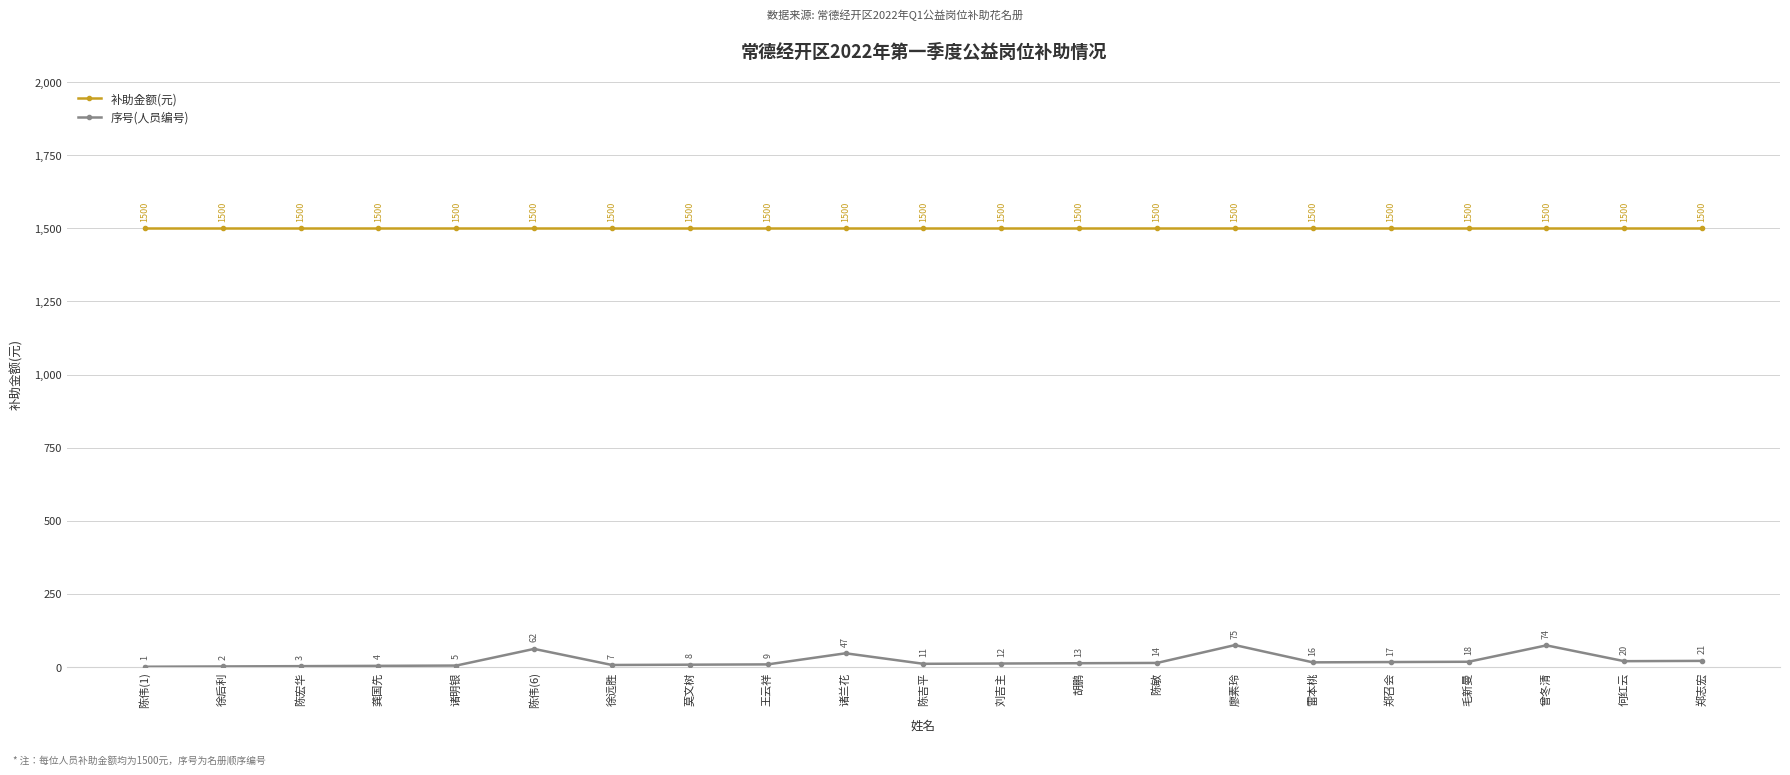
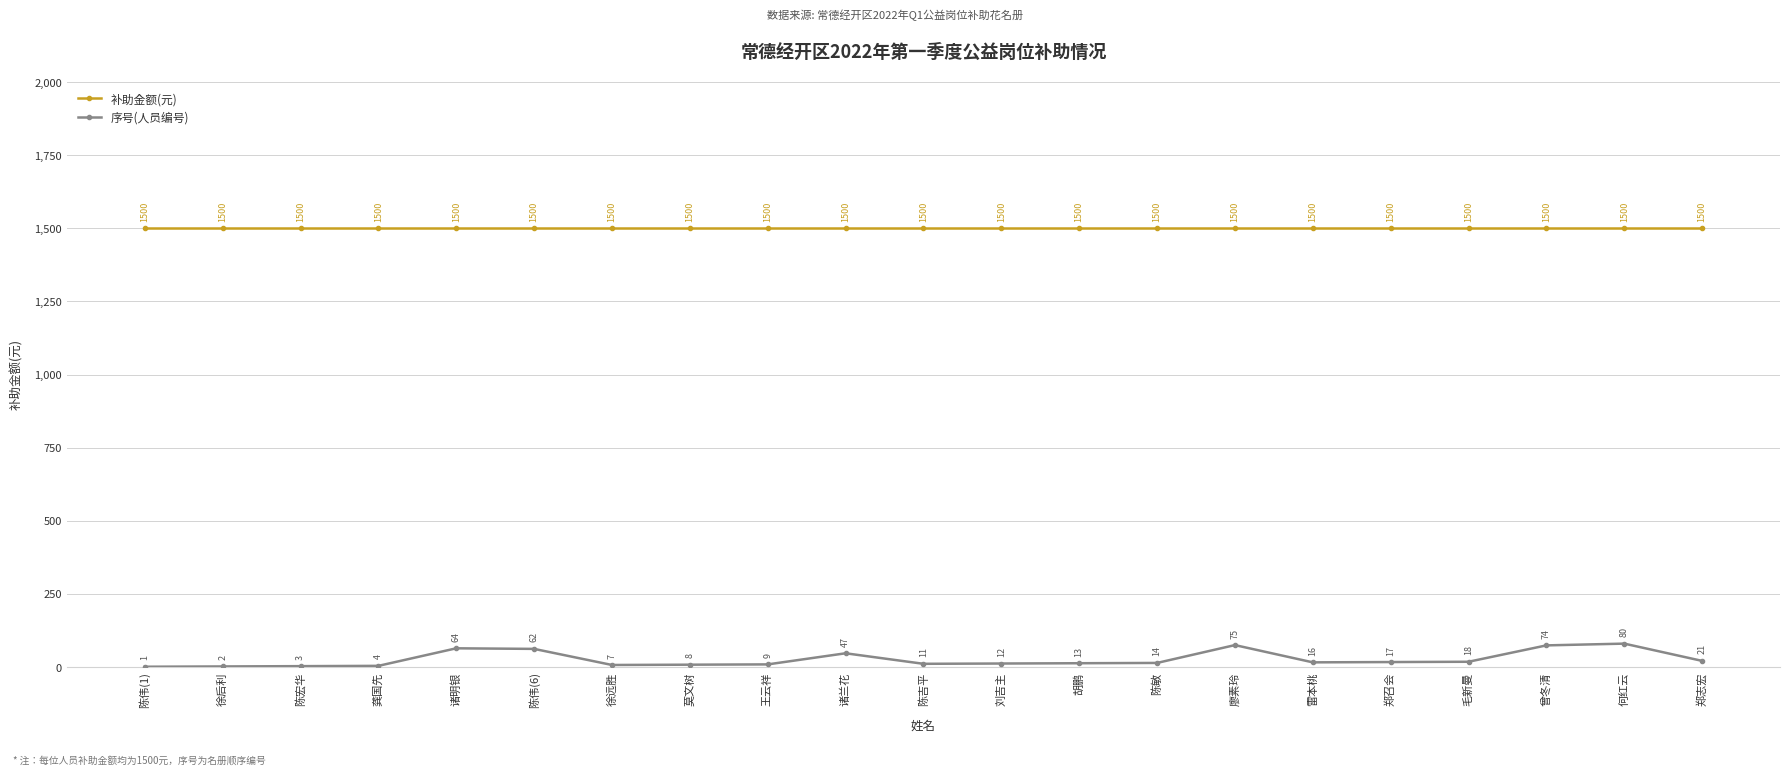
  {
    "补助金额(元)": {
      "陈伟(1)": 1500,
      "徐后利": 1500,
      "陈宏华": 1500,
      "龚国先": 1500,
      "诸明银": 1500,
      "陈伟(6)": 1500,
      "徐远胜": 1500,
      "莫文树": 1500,
      "王云祥": 1500,
      "诸兰花": 1500,
      "陈吉平": 1500,
      "刘吉主": 1500,
      "胡鹏": 1500,
      "陈敏": 1500,
      "廖素玲": 1500,
      "雷本桃": 1500,
      "郑召会": 1500,
      "毛新曼": 1500,
      "曾冬清": 1500,
      "何红云": 1500,
      "郑志宏": 1500
    },
    "序号(人员编号)": {
      "陈伟(1)": 1,
      "徐后利": 2,
      "陈宏华": 3,
      "龚国先": 4,
-     "诸明银": 5,
+     "诸明银": 64,
      "陈伟(6)": 62,
      "徐远胜": 7,
      "莫文树": 8,
      "王云祥": 9,
      "诸兰花": 47,
      "陈吉平": 11,
      "刘吉主": 12,
      "胡鹏": 13,
      "陈敏": 14,
      "廖素玲": 75,
      "雷本桃": 16,
      "郑召会": 17,
      "毛新曼": 18,
      "曾冬清": 74,
-     "何红云": 20,
+     "何红云": 80,
      "郑志宏": 21
    }
  }
